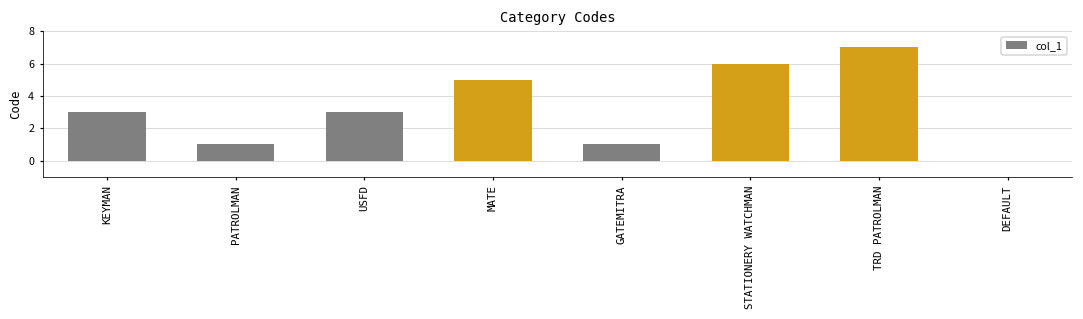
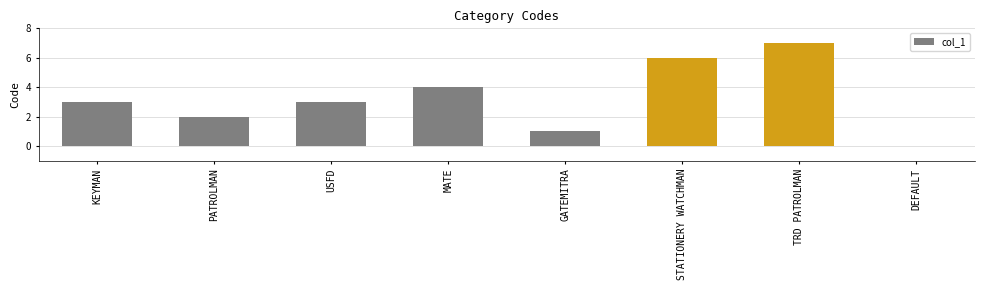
  {
    "KEYMAN": 3,
-   "PATROLMAN": 1,
+   "PATROLMAN": 2,
    "USFD": 3,
-   "MATE": 5,
+   "MATE": 4,
    "GATEMITRA": 1,
    "STATIONERY WATCHMAN": 6,
    "TRD PATROLMAN": 7,
    "DEFAULT": 0
  }
